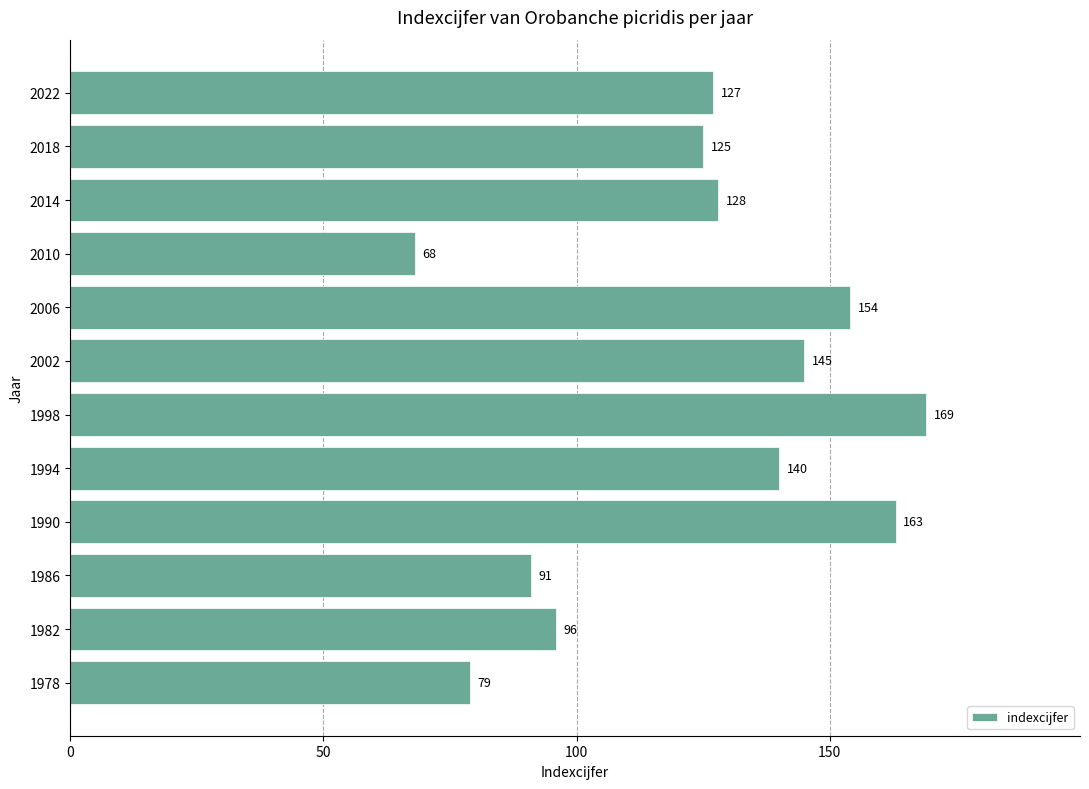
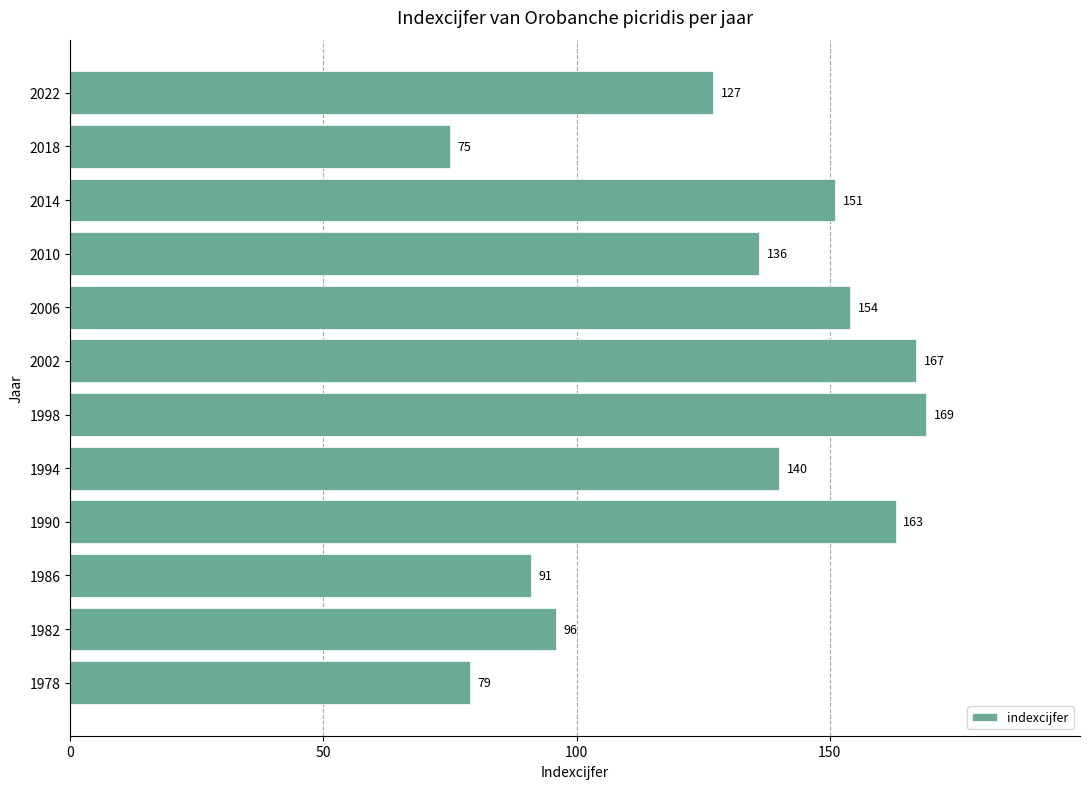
  {
    "2022": 127,
-   "2018": 125,
-   "2014": 128,
-   "2010": 68,
+   "2018": 75,
+   "2014": 151,
+   "2010": 136,
    "2006": 154,
-   "2002": 145,
+   "2002": 167,
    "1998": 169,
    "1994": 140,
    "1990": 163,
    "1986": 91,
    "1982": 96,
    "1978": 79
  }
